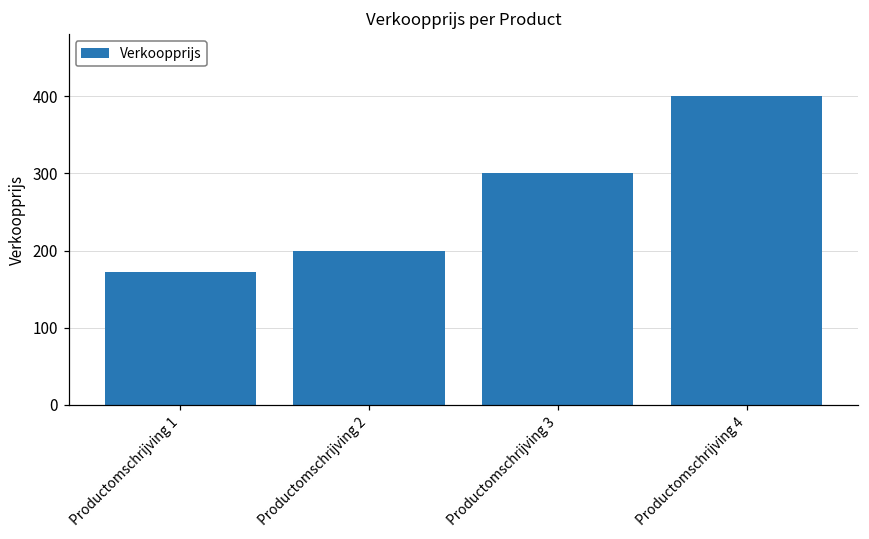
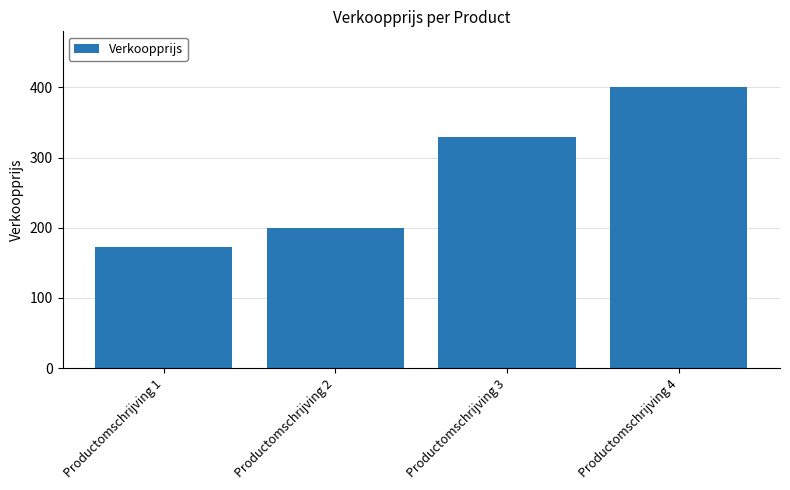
  {
    "Productomschrijving 1": 170,
    "Productomschrijving 2": 200,
-   "Productomschrijving 3": 300,
+   "Productomschrijving 3": 330,
    "Productomschrijving 4": 400
  }
